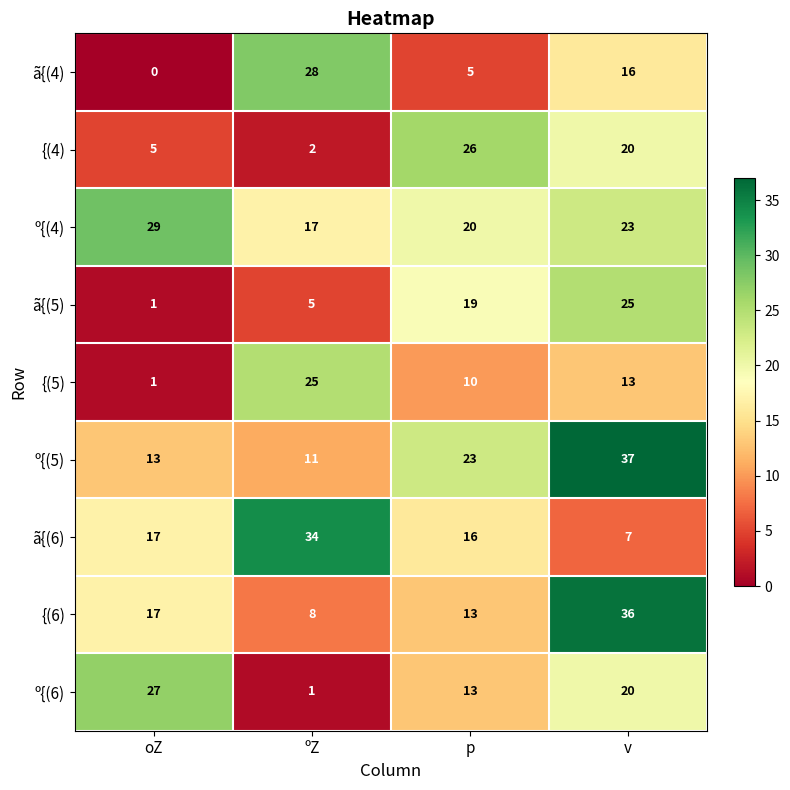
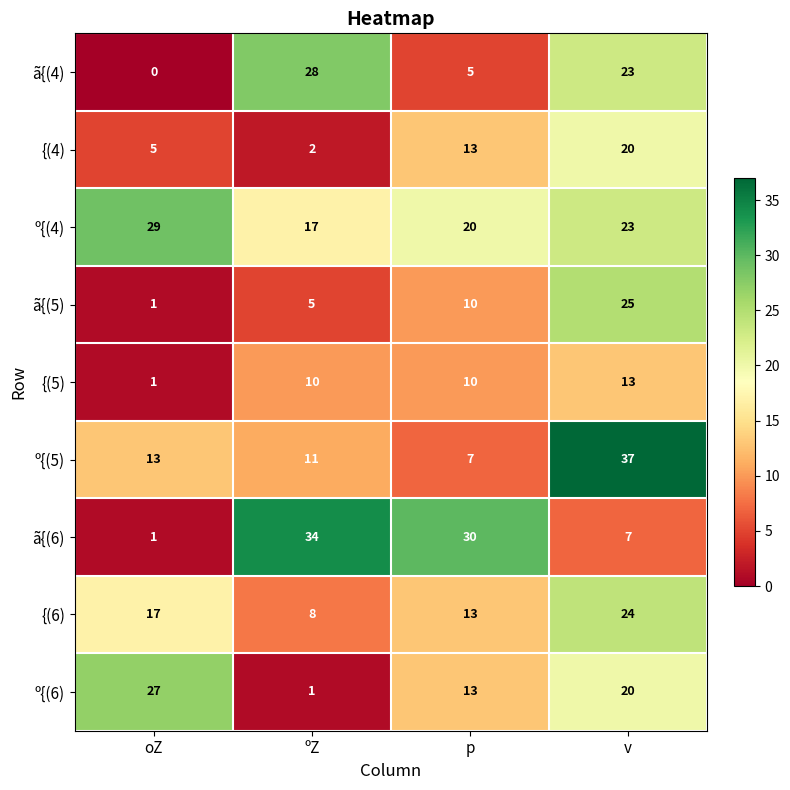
  {
    "ã{(4)": {
      "oZ": 0,
      "ºZ": 28,
      "p": 5,
-     "v": 16
+     "v": 23
    },
    "{(4)": {
      "oZ": 5,
      "ºZ": 2,
-     "p": 26,
+     "p": 13,
      "v": 20
    },
    "º{(4)": {
      "oZ": 29,
      "ºZ": 17,
      "p": 20,
      "v": 23
    },
    "ã{(5)": {
      "oZ": 1,
      "ºZ": 5,
-     "p": 19,
+     "p": 10,
      "v": 25
    },
    "{(5)": {
      "oZ": 1,
-     "ºZ": 25,
+     "ºZ": 10,
      "p": 10,
      "v": 13
    },
    "º{(5)": {
      "oZ": 13,
      "ºZ": 11,
-     "p": 23,
+     "p": 7,
      "v": 37
    },
    "ã{(6)": {
-     "oZ": 17,
+     "oZ": 1,
      "ºZ": 34,
-     "p": 16,
+     "p": 30,
      "v": 7
    },
    "{(6)": {
      "oZ": 17,
      "ºZ": 8,
      "p": 13,
-     "v": 36
+     "v": 24
    },
    "º{(6)": {
      "oZ": 27,
      "ºZ": 1,
      "p": 13,
      "v": 20
    }
  }
